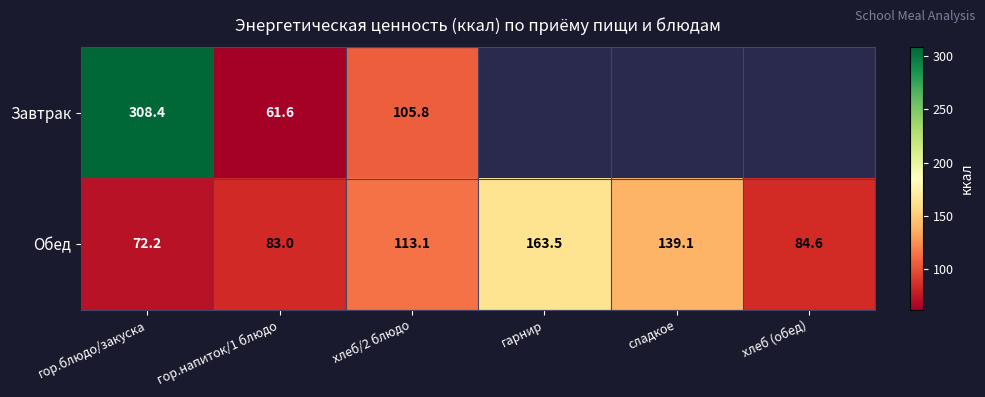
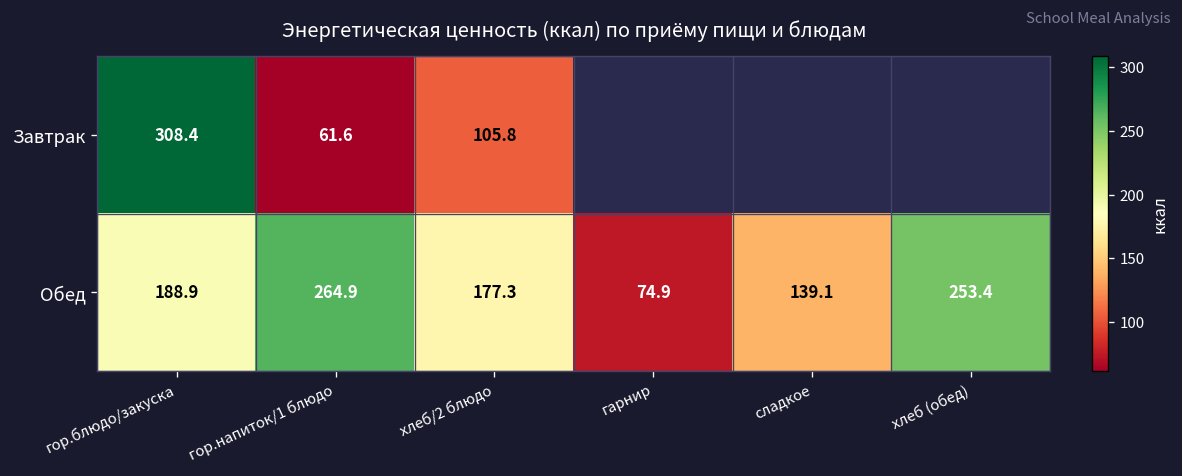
  {
    "Завтрак": {
      "гор.блюдо/закуска": 308.4,
      "гор.напиток/1 блюдо": 61.6,
      "хлеб/2 блюдо": 105.8
    },
    "Обед": {
-     "гор.блюдо/закуска": 72.2,
-     "гор.напиток/1 блюдо": 83.0,
-     "хлеб/2 блюдо": 113.1,
-     "гарнир": 163.5,
+     "гор.блюдо/закуска": 188.9,
+     "гор.напиток/1 блюдо": 264.9,
+     "хлеб/2 блюдо": 177.3,
+     "гарнир": 74.9,
      "сладкое": 139.1,
-     "хлеб (обед)": 84.6
+     "хлеб (обед)": 253.4
    }
  }
